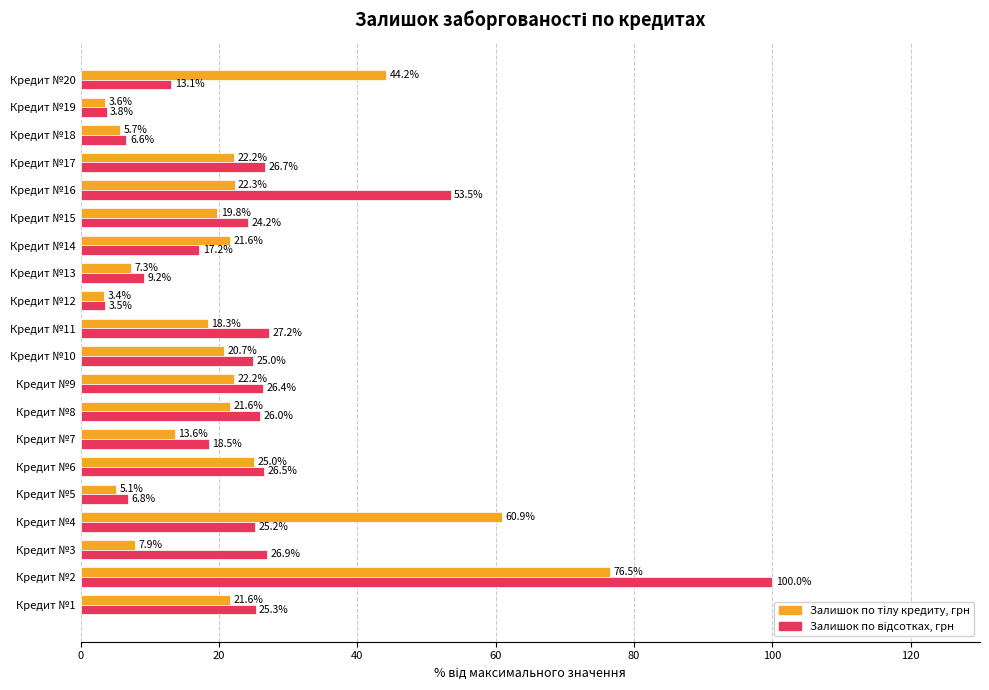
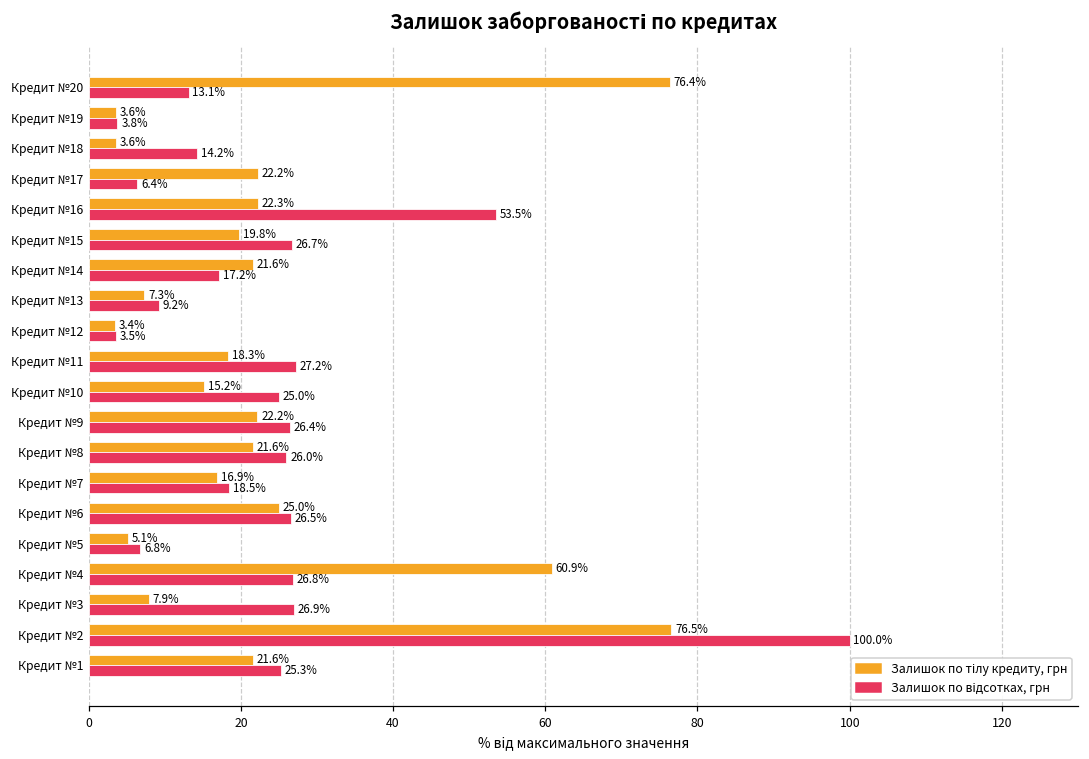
  {
    "Залишок по тілу кредиту, грн": {
-     "Кредит №20": "44.2%",
+     "Кредит №20": "76.4%",
      "Кредит №19": "3.6%",
-     "Кредит №18": "5.7%",
+     "Кредит №18": "3.6%",
      "Кредит №17": "22.2%",
      "Кредит №16": "22.3%",
      "Кредит №15": "19.8%",
      "Кредит №14": "21.6%",
      "Кредит №13": "7.3%",
      "Кредит №12": "3.4%",
      "Кредит №11": "18.3%",
-     "Кредит №10": "20.7%",
+     "Кредит №10": "15.2%",
      "Кредит №9": "22.2%",
      "Кредит №8": "21.6%",
-     "Кредит №7": "13.6%",
+     "Кредит №7": "16.9%",
      "Кредит №6": "25.0%",
      "Кредит №5": "5.1%",
      "Кредит №4": "60.9%",
      "Кредит №3": "7.9%",
      "Кредит №2": "76.5%",
      "Кредит №1": "21.6%"
    },
    "Залишок по відсотках, грн": {
      "Кредит №20": "13.1%",
      "Кредит №19": "3.8%",
-     "Кредит №18": "6.6%",
-     "Кредит №17": "26.7%",
+     "Кредит №18": "14.2%",
+     "Кредит №17": "6.4%",
      "Кредит №16": "53.5%",
-     "Кредит №15": "24.2%",
+     "Кредит №15": "26.7%",
      "Кредит №14": "17.2%",
      "Кредит №13": "9.2%",
      "Кредит №12": "3.5%",
      "Кредит №11": "27.2%",
      "Кредит №10": "25.0%",
      "Кредит №9": "26.4%",
      "Кредит №8": "26.0%",
      "Кредит №7": "18.5%",
      "Кредит №6": "26.5%",
      "Кредит №5": "6.8%",
-     "Кредит №4": "25.2%",
+     "Кредит №4": "26.8%",
      "Кредит №3": "26.9%",
      "Кредит №2": "100.0%",
      "Кредит №1": "25.3%"
    }
  }
